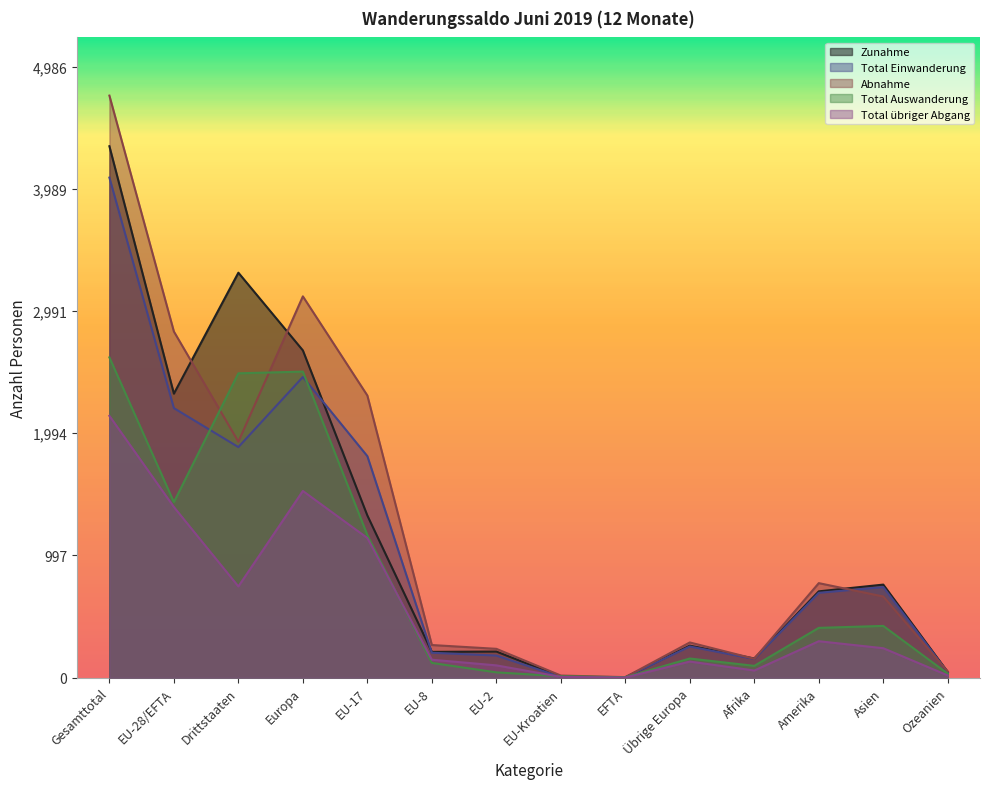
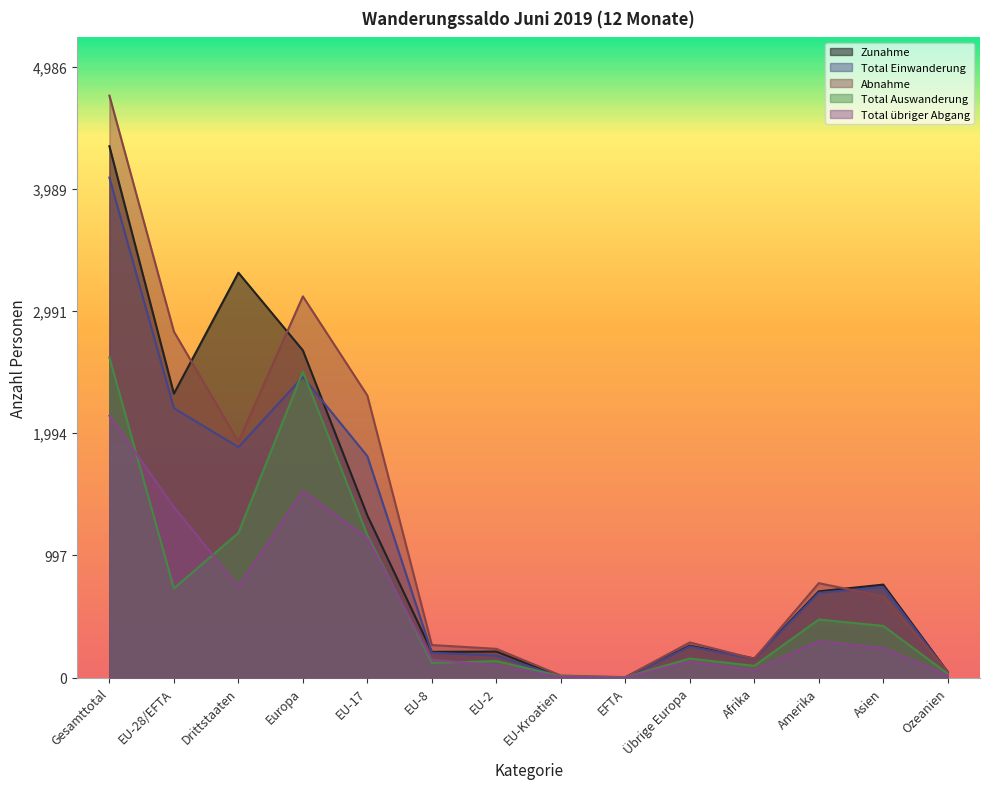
  {
    "Zunahme": {
      "Gesamttotal": "4,340",
      "EU-28/EFTA": "2,320",
      "Drittstaaten": "3,300",
      "Europa": "2,670",
      "EU-17": "1,320",
      "EU-2": "210"
    },
    "Total Auswanderung": {
      "Gesamttotal": "2,610",
-     "EU-28/EFTA": "1,430",
-     "Drittstaaten": "2,480",
+     "EU-28/EFTA": "730",
+     "Drittstaaten": "1,180",
      "Europa": "2,500",
      "EU-17": "1,160",
      "EU-8": "120",
-     "EU-2": "40",
+     "EU-2": "140",
      "Übrige Europa": "160",
      "Afrika": "100",
-     "Amerika": "410",
+     "Amerika": "470",
      "Asien": "420"
    }
  }
